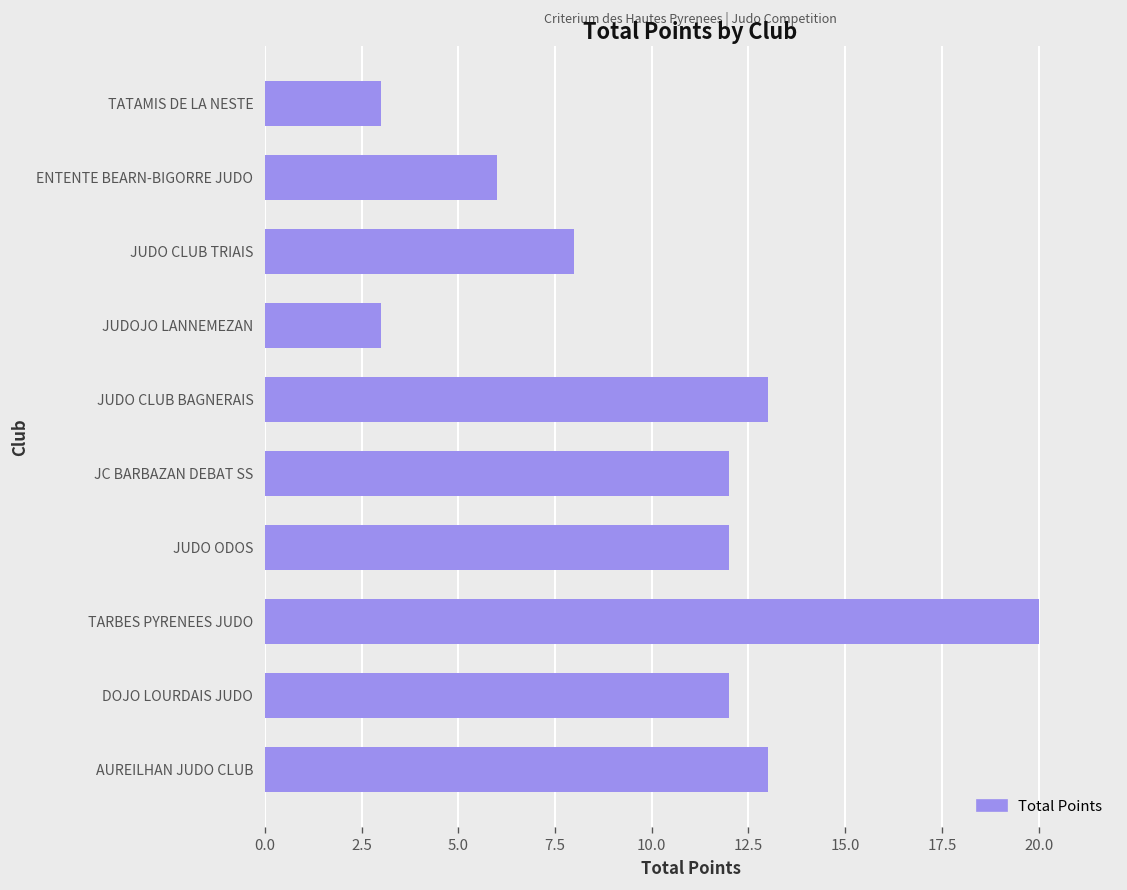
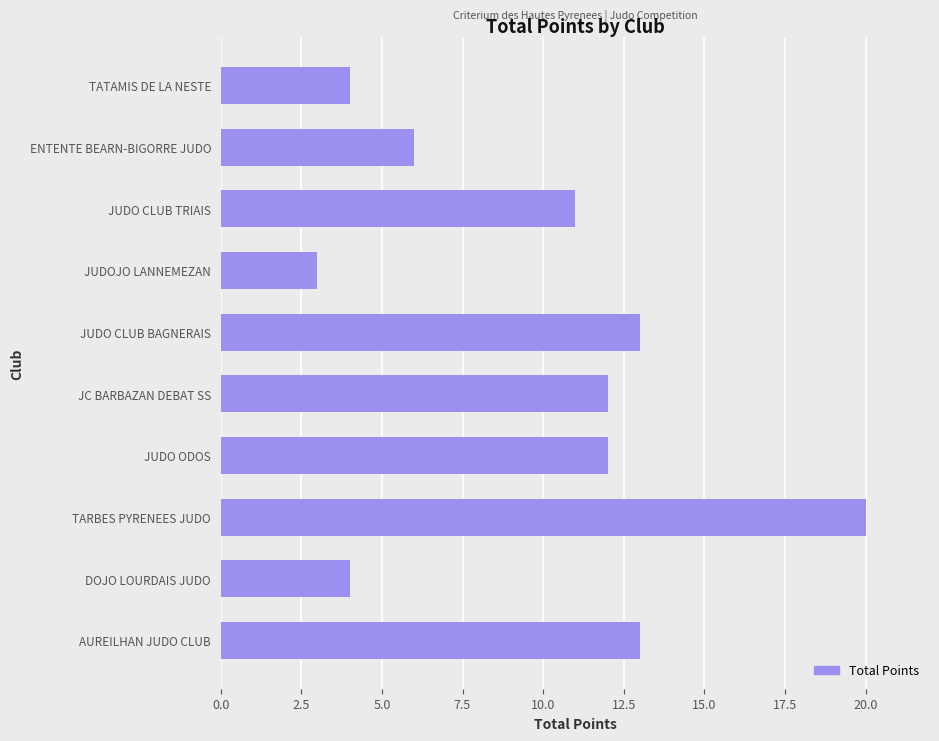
  {
-   "TATAMIS DE LA NESTE": 3,
+   "TATAMIS DE LA NESTE": 4,
    "ENTENTE BEARN-BIGORRE JUDO": 6,
-   "JUDO CLUB TRIAIS": 8,
+   "JUDO CLUB TRIAIS": 11,
    "JUDOJO LANNEMEZAN": 3,
    "JUDO CLUB BAGNERAIS": 13,
    "JC BARBAZAN DEBAT SS": 12,
    "JUDO ODOS": 12,
    "TARBES PYRENEES JUDO": 20,
-   "DOJO LOURDAIS JUDO": 12,
+   "DOJO LOURDAIS JUDO": 4,
    "AUREILHAN JUDO CLUB": 13
  }
